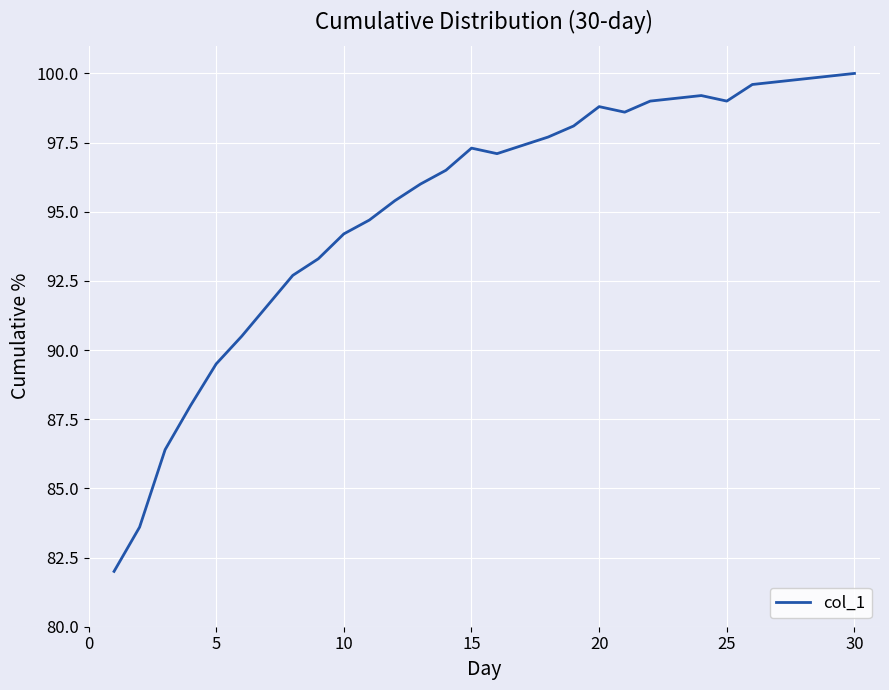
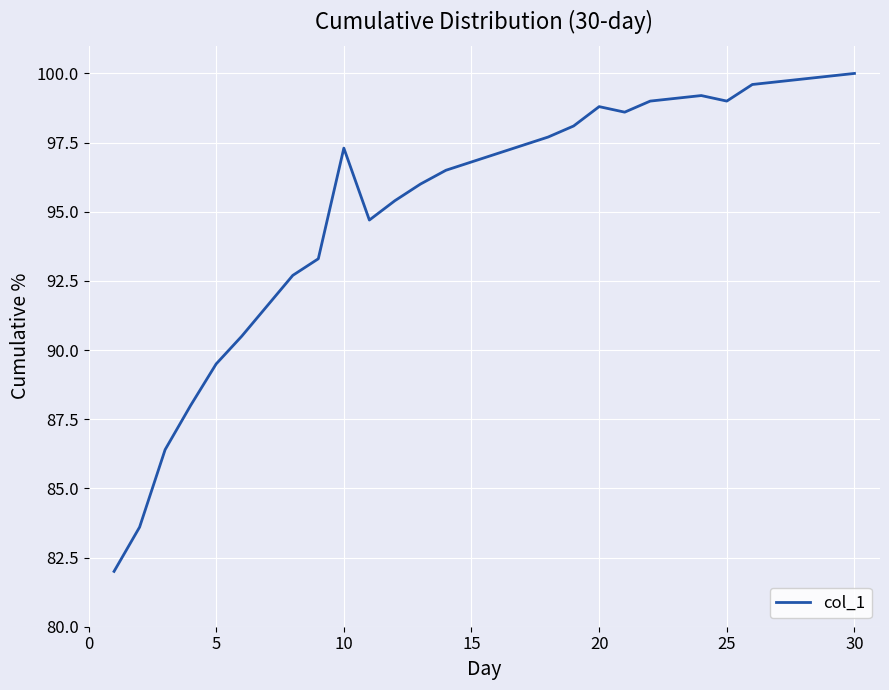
  {
    "5": 89.5,
-   "10": 94.2,
-   "15": 97.3,
+   "10": 97.3,
+   "15": 96.8,
    "20": 98.8,
    "25": 99.0,
    "30": 100.0
  }
